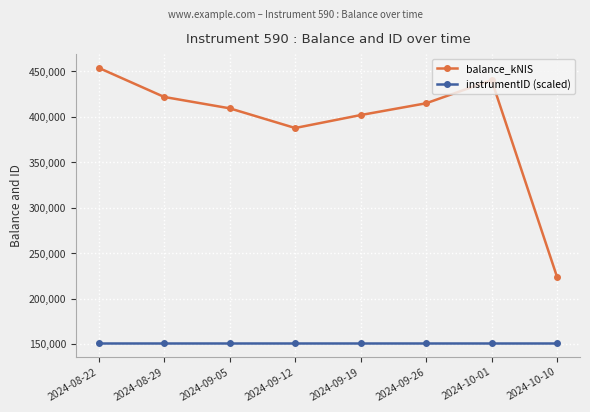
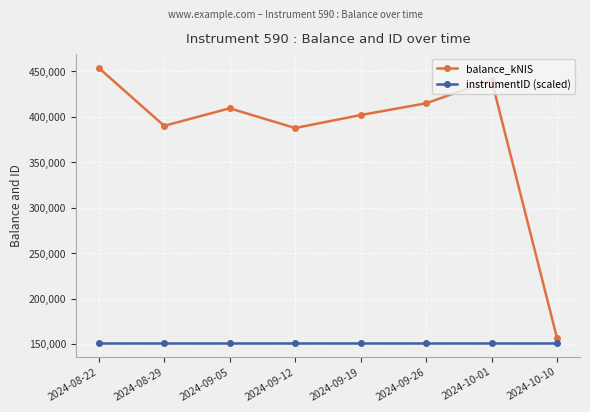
  {
    "balance_kNIS": {
      "2024-08-22": "450,000",
-     "2024-08-29": "420,000",
+     "2024-08-29": "390,000",
      "2024-09-05": "410,000",
      "2024-09-12": "390,000",
      "2024-09-19": "400,000",
      "2024-09-26": "410,000",
-     "2024-10-10": "220,000"
+     "2024-10-10": "160,000"
    },
    "instrumentID (scaled)": {
      "2024-08-22": "150,000",
      "2024-08-29": "150,000",
      "2024-09-05": "150,000",
      "2024-09-12": "150,000",
      "2024-09-19": "150,000",
      "2024-09-26": "150,000",
      "2024-10-01": "150,000",
      "2024-10-10": "150,000"
    }
  }
